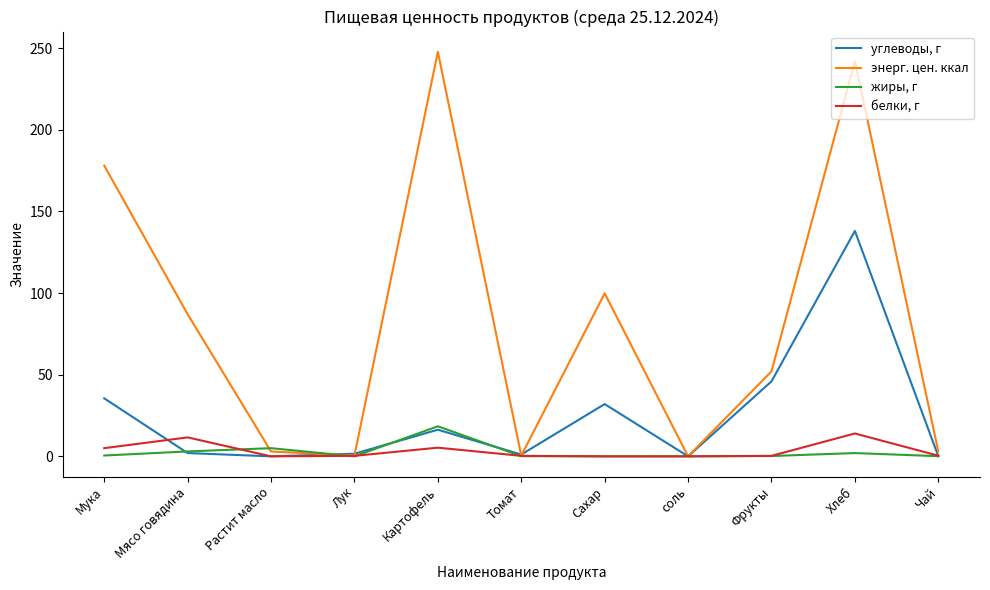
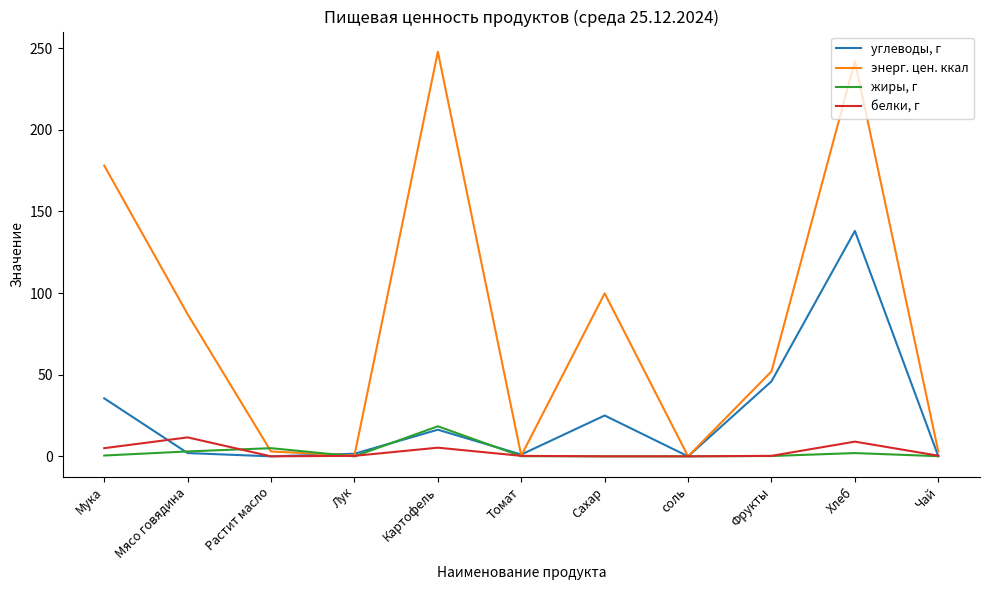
  {
    "углеводы, г": {
      "Мука": 36,
      "Картофель": 16,
-     "Сахар": 32,
+     "Сахар": 25,
      "Фрукты": 46,
      "Хлеб": 138
    },
    "энерг. цен. ккал": {
      "Мука": 178,
      "Мясо говядина": 87,
      "Растит масло": 3,
      "Картофель": 248,
      "Сахар": 100,
      "Фрукты": 52,
      "Чай": 3
    },
    "жиры, г": {
      "Мука": 1,
      "Растит масло": 5,
      "Картофель": 18,
      "Хлеб": 2
    },
    "белки, г": {
      "Мука": 5,
      "Мясо говядина": 12,
      "Картофель": 5,
-     "Хлеб": 14
+     "Хлеб": 9
    }
  }
